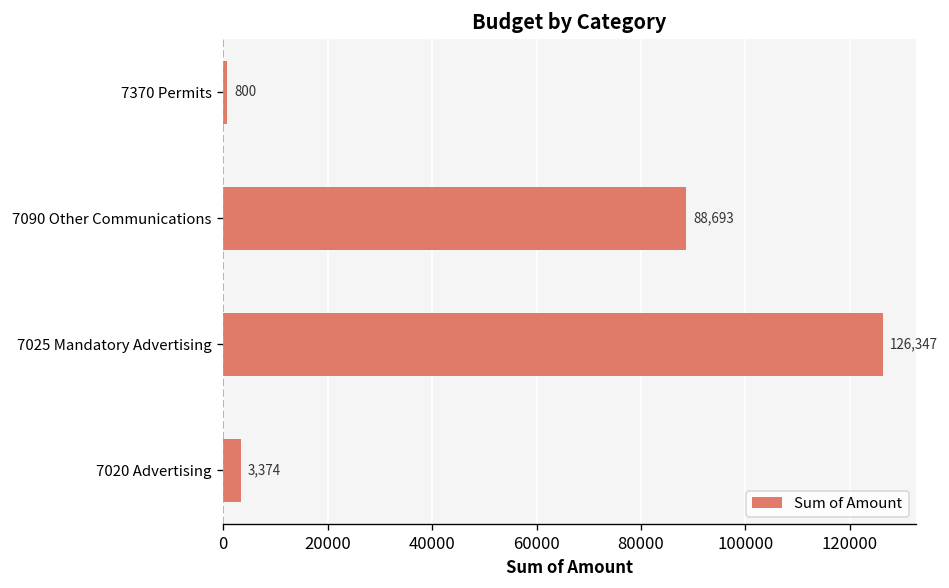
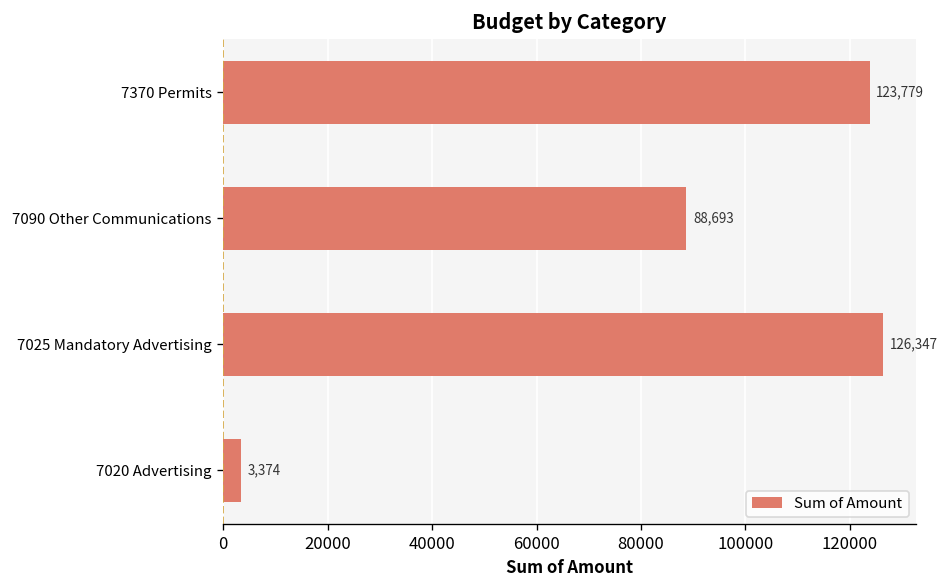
  {
-   "7370 Permits": "800",
+   "7370 Permits": "123,779",
    "7090 Other Communications": "88,693",
    "7025 Mandatory Advertising": "126,347",
    "7020 Advertising": "3,374"
  }
